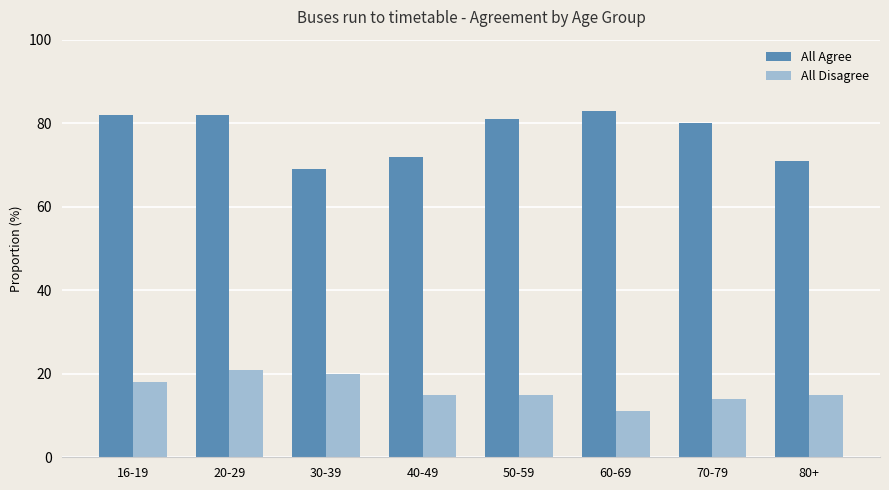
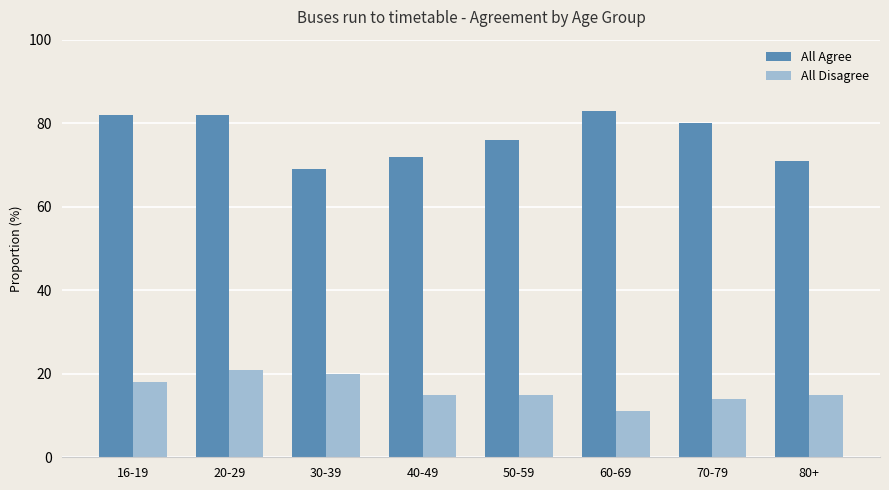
  {
    "All Agree": {
      "16-19": 82,
      "20-29": 82,
      "30-39": 69,
      "40-49": 72,
-     "50-59": 81,
+     "50-59": 76,
      "60-69": 83,
      "70-79": 80,
      "80+": 71
    },
    "All Disagree": {
      "16-19": 18,
      "20-29": 21,
      "30-39": 20,
      "40-49": 15,
      "50-59": 15,
      "60-69": 11,
      "70-79": 14,
      "80+": 15
    }
  }
